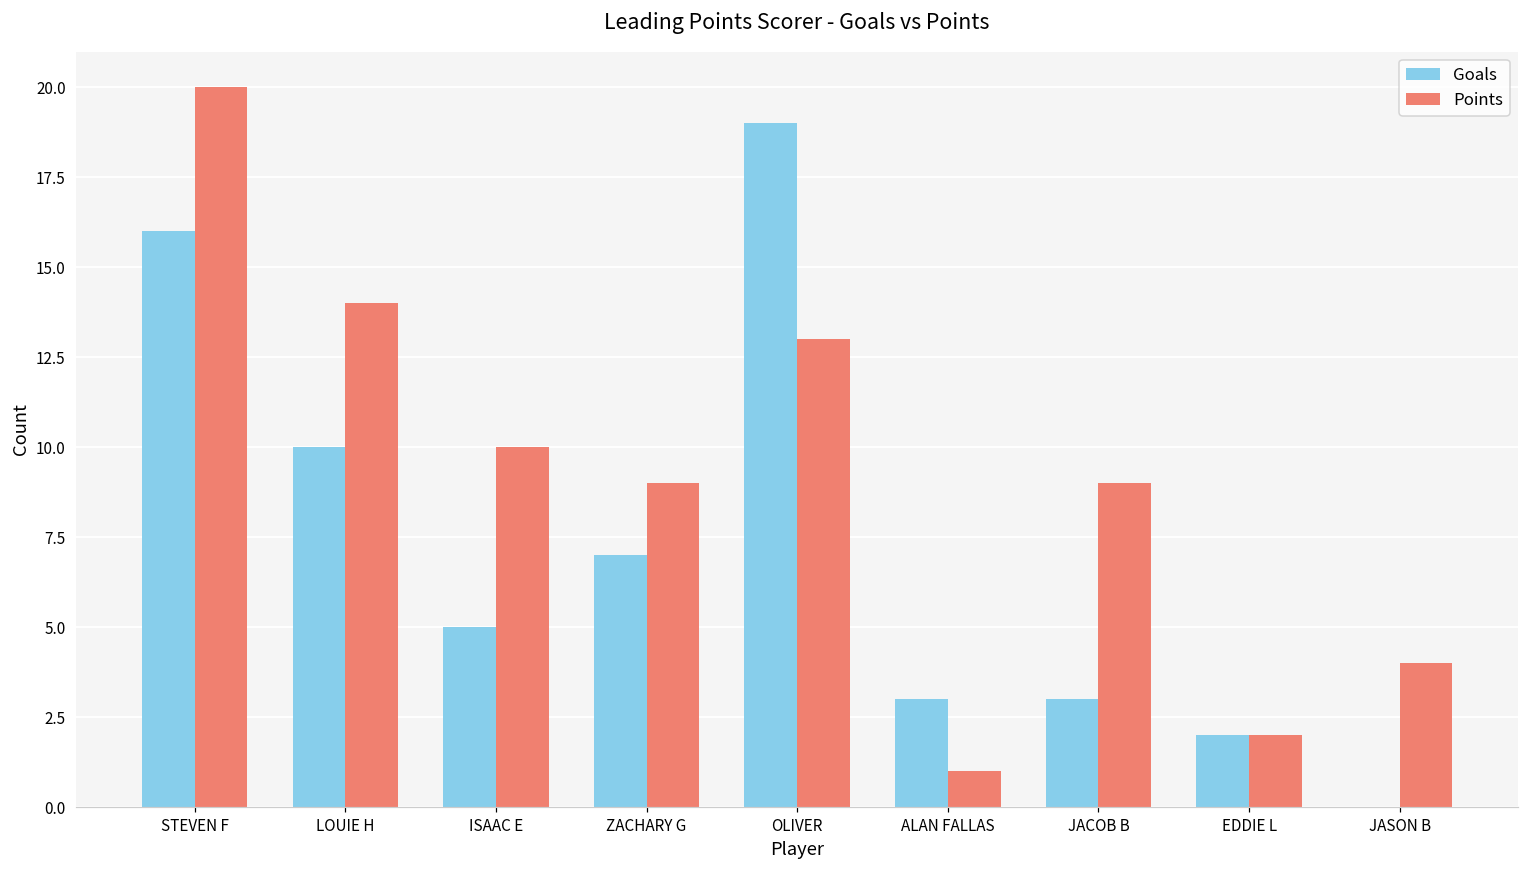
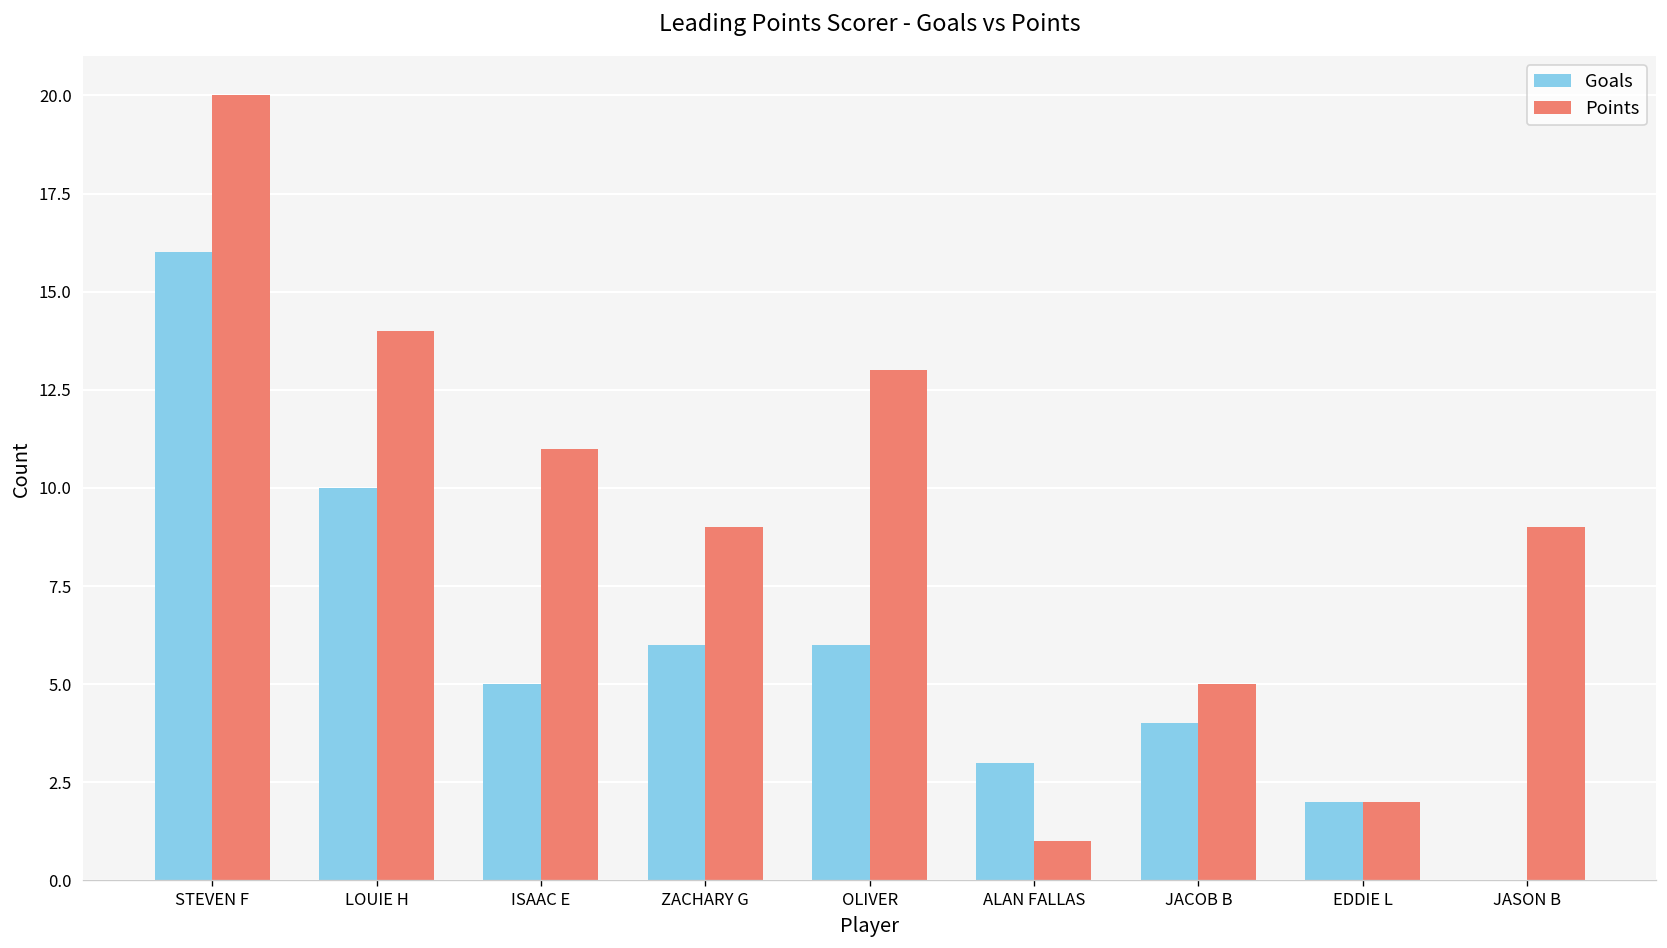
  {
    "Goals": {
      "STEVEN F": 16,
      "LOUIE H": 10,
      "ISAAC E": 5,
-     "ZACHARY G": 7,
-     "OLIVER": 19,
+     "ZACHARY G": 6,
+     "OLIVER": 6,
      "ALAN FALLAS": 3,
-     "JACOB B": 3,
+     "JACOB B": 4,
      "EDDIE L": 2,
      "JASON B": 0
    },
    "Points": {
      "STEVEN F": 20,
      "LOUIE H": 14,
-     "ISAAC E": 10,
+     "ISAAC E": 11,
      "ZACHARY G": 9,
      "OLIVER": 13,
      "ALAN FALLAS": 1,
-     "JACOB B": 9,
+     "JACOB B": 5,
      "EDDIE L": 2,
-     "JASON B": 4
+     "JASON B": 9
    }
  }
